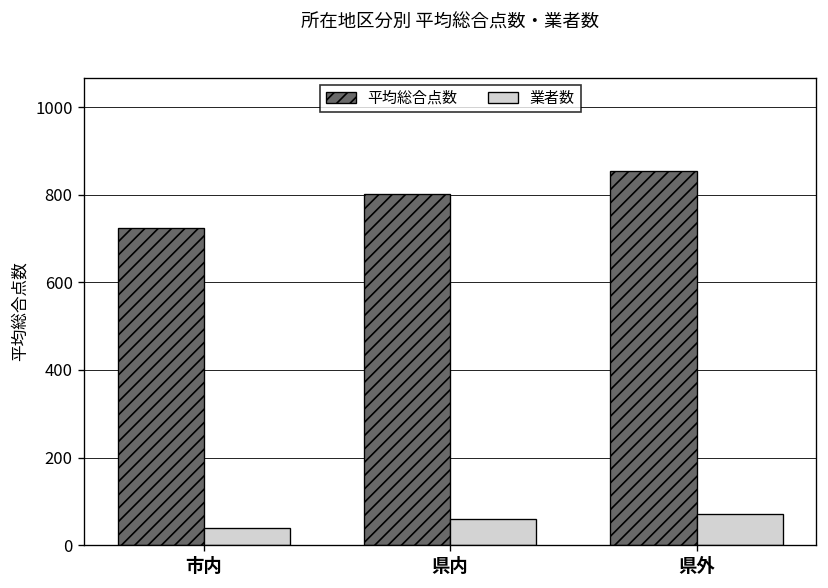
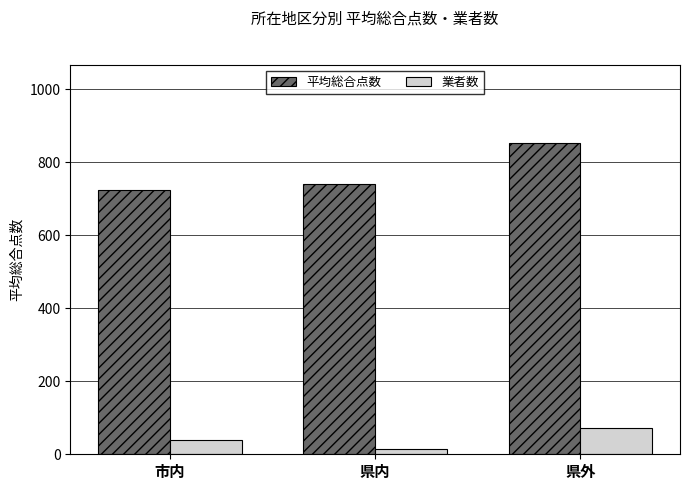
  {
    "平均総合点数": {
      "市内": 730,
-     "県内": 800,
+     "県内": 740,
      "県外": 850
    },
    "業者数": {
      "市内": 40,
-     "県内": 60,
+     "県内": 20,
      "県外": 70
    }
  }
